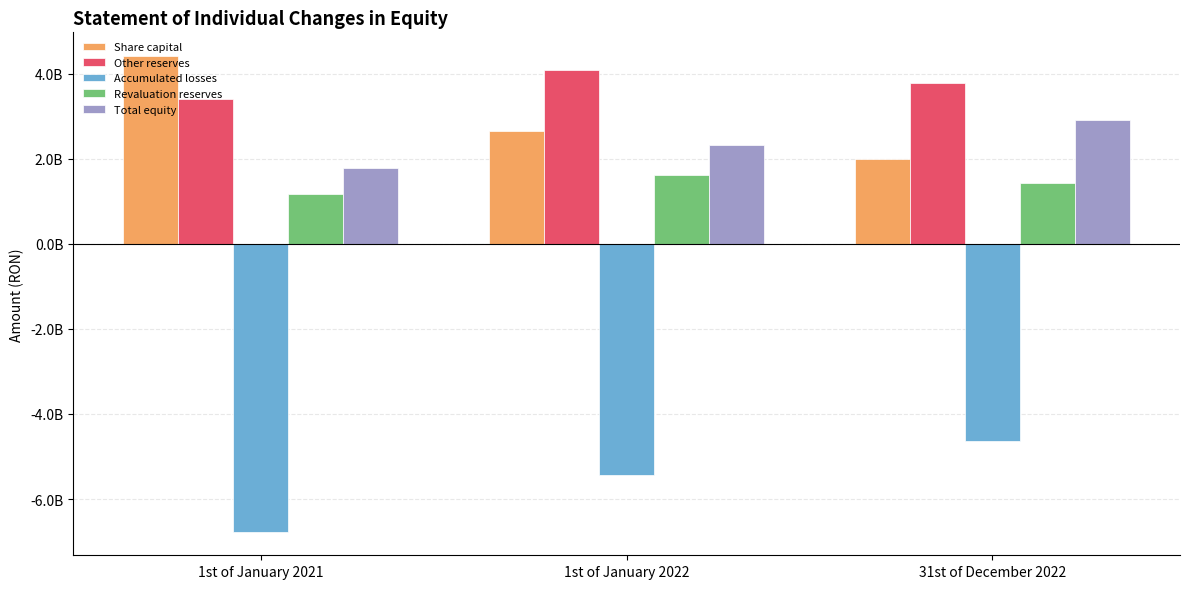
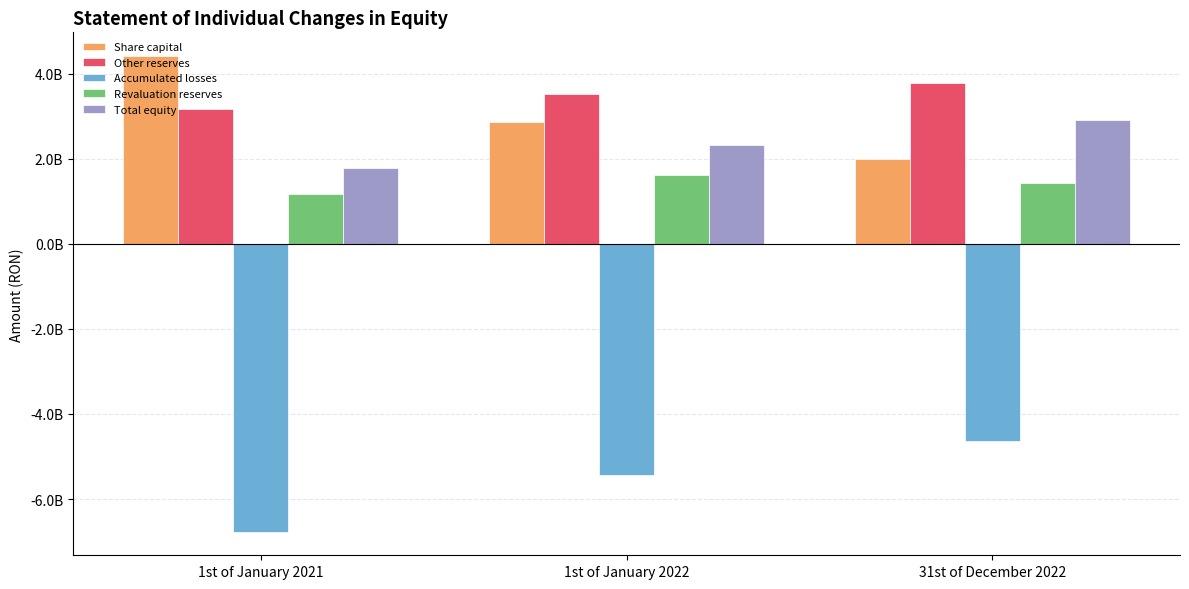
  {
    "Share capital": {
      "1st of January 2021": 4400000000,
-     "1st of January 2022": 2700000000,
+     "1st of January 2022": 2900000000,
      "31st of December 2022": 2000000000
    },
    "Other reserves": {
-     "1st of January 2021": 3400000000,
-     "1st of January 2022": 4100000000,
+     "1st of January 2021": 3200000000,
+     "1st of January 2022": 3500000000,
      "31st of December 2022": 3800000000
    },
    "Revaluation reserves": {
      "1st of January 2021": 1200000000,
      "1st of January 2022": 1600000000,
      "31st of December 2022": 1400000000
    }
  }
